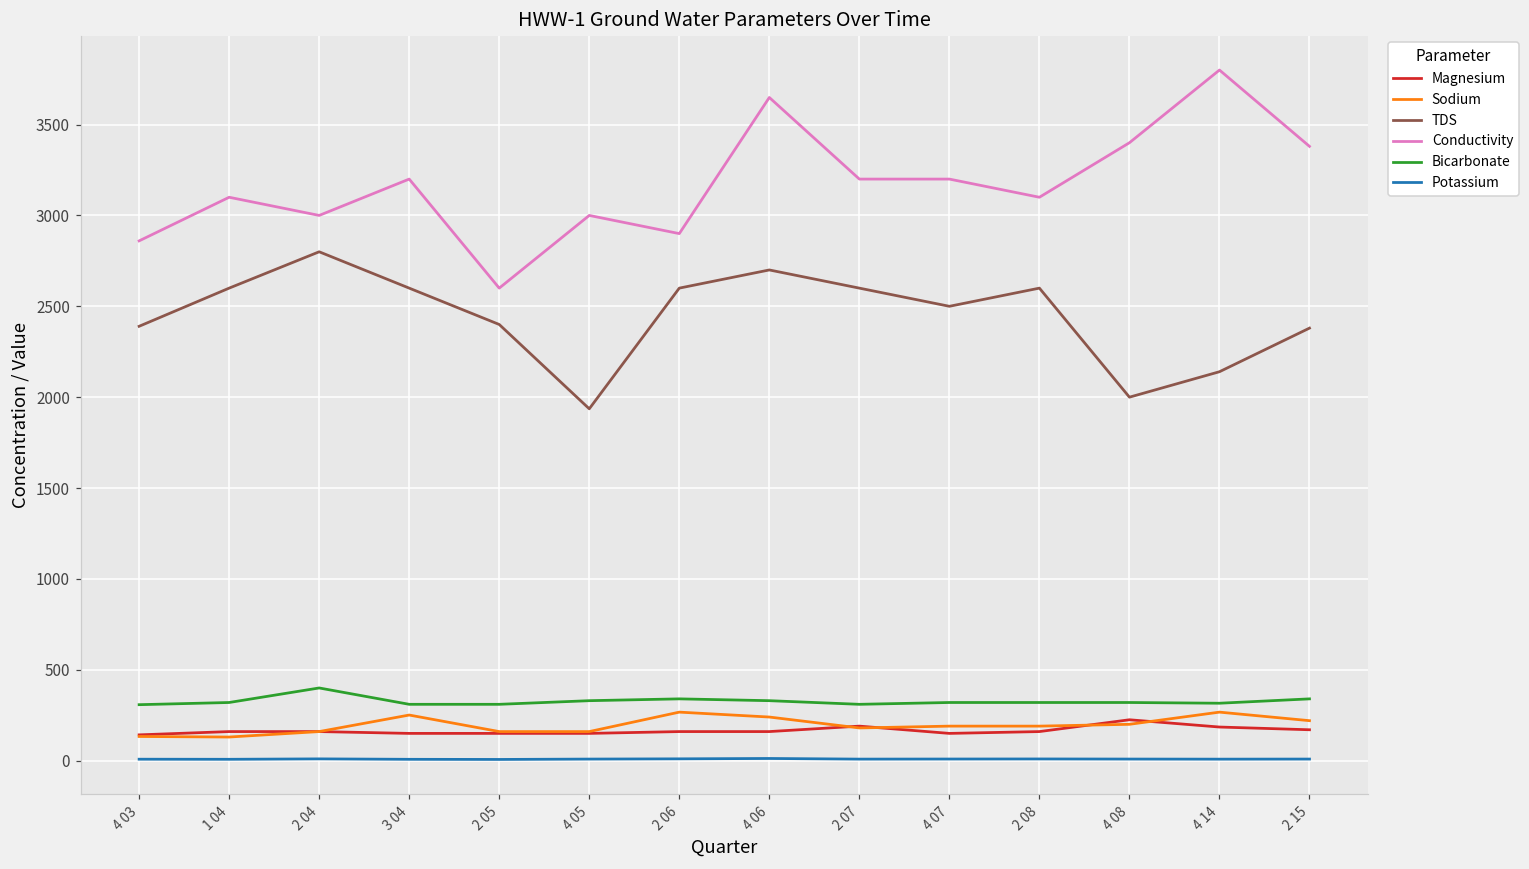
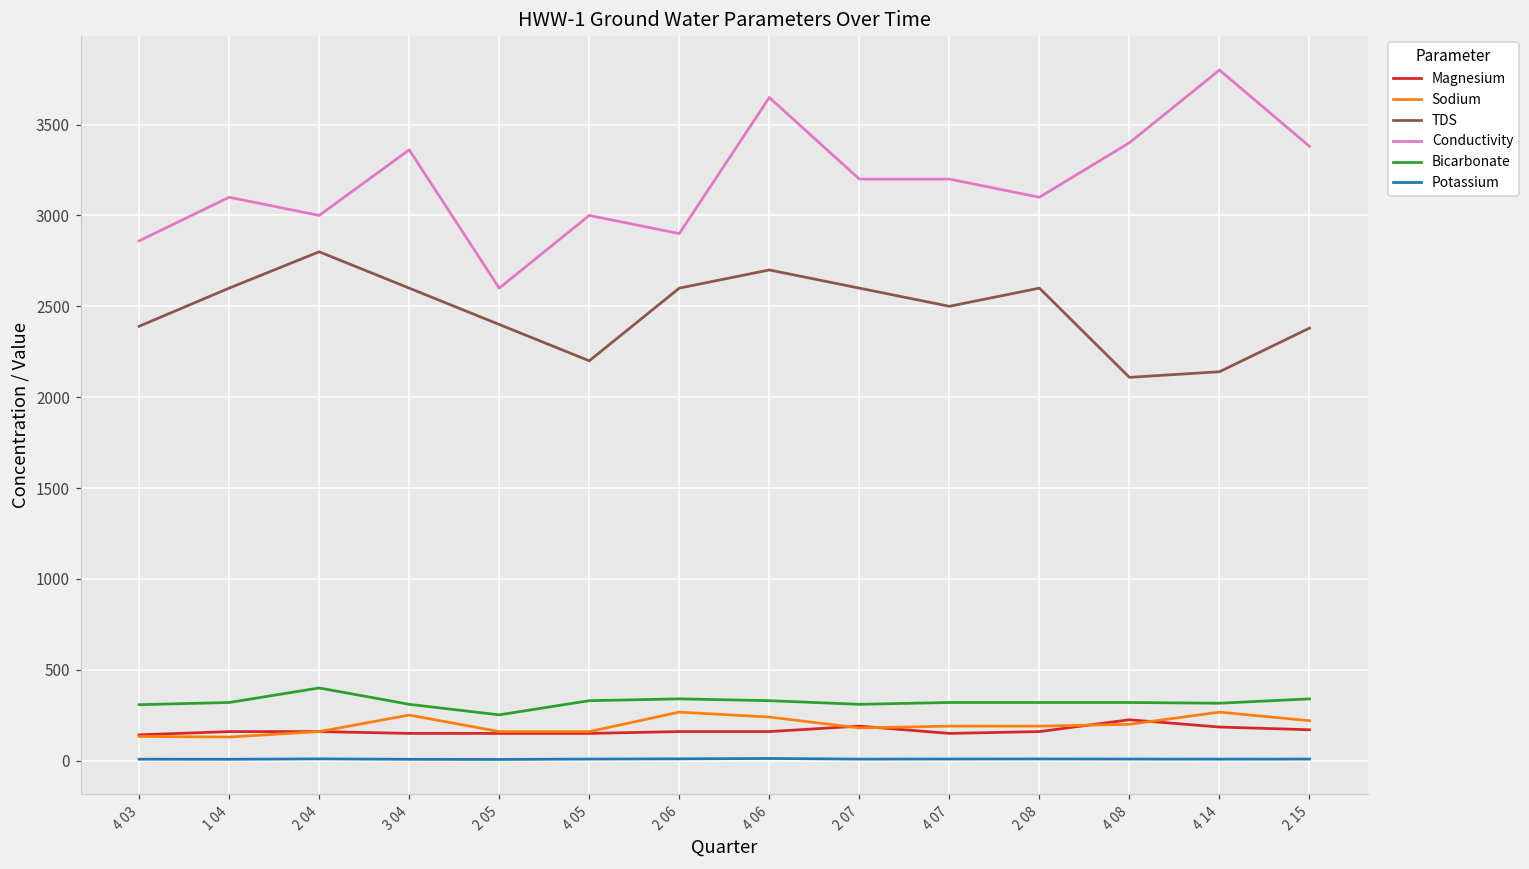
  {
    "Magnesium": {
      "1 04": 160,
      "3 04": 150,
      "2 06": 160,
      "4 06": 160,
      "4 07": 150,
      "2 08": 160,
      "4 08": 230,
      "4 14": 190,
      "2 15": 170
    },
    "Sodium": {
      "1 04": 130,
      "3 04": 250,
      "2 06": 270,
      "4 06": 240,
      "4 07": 190,
      "2 08": 190,
      "4 08": 200,
      "4 14": 270,
      "2 15": 220
    },
    "TDS": {
      "4 03": 2390,
      "1 04": 2600,
      "2 04": 2800,
      "3 04": 2600,
      "2 05": 2400,
-     "4 05": 1940,
+     "4 05": 2200,
      "2 06": 2600,
      "4 06": 2700,
      "2 07": 2600,
      "4 07": 2500,
      "2 08": 2600,
-     "4 08": 2000,
+     "4 08": 2110,
      "4 14": 2140,
      "2 15": 2380
    },
    "Conductivity": {
      "4 03": 2860,
      "1 04": 3100,
      "2 04": 3000,
-     "3 04": 3200,
+     "3 04": 3360,
      "2 05": 2600,
      "4 05": 3000,
      "2 06": 2900,
      "4 06": 3650,
      "2 07": 3200,
      "4 07": 3200,
      "2 08": 3100,
      "4 08": 3400,
      "4 14": 3800,
      "2 15": 3380
    },
    "Bicarbonate": {
      "4 03": 310,
      "1 04": 320,
      "2 04": 400,
      "3 04": 310,
-     "2 05": 310,
+     "2 05": 250,
      "4 05": 330,
      "2 06": 340,
      "4 06": 330,
      "2 07": 310,
      "4 07": 320,
      "2 08": 320,
      "4 08": 320,
      "4 14": 320,
      "2 15": 340
    },
    "Potassium": {
      "4 03": 10,
      "1 04": 10,
      "2 04": 10,
      "3 04": 10,
      "2 05": 10,
      "4 05": 10,
      "2 06": 10,
      "4 06": 10,
      "2 07": 10,
      "4 07": 10,
      "2 08": 10,
      "4 08": 10,
      "4 14": 10,
      "2 15": 10
    }
  }
